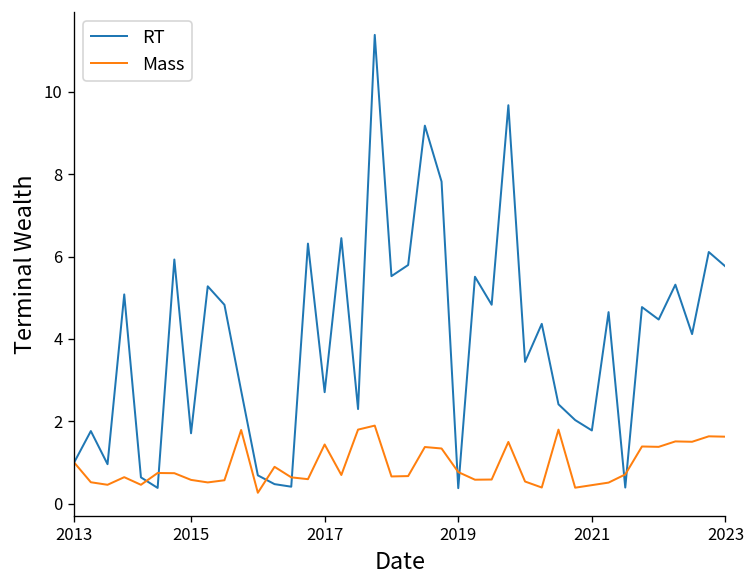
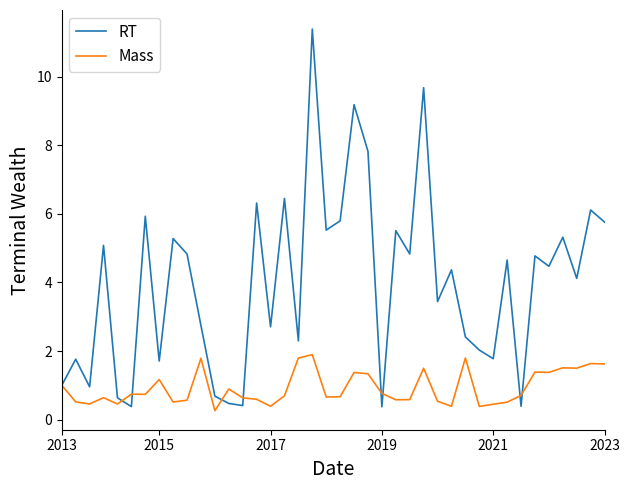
  {
    "RT": {
      "2015": 1.7,
      "2017": 2.7,
      "2019": 0.4,
      "2021": 1.8,
      "2023": 5.8
    },
    "Mass": {
-     "2015": 0.6,
-     "2017": 1.4,
+     "2015": 1.2,
+     "2017": 0.4,
      "2019": 0.8,
      "2021": 0.4,
      "2023": 1.6
    }
  }
